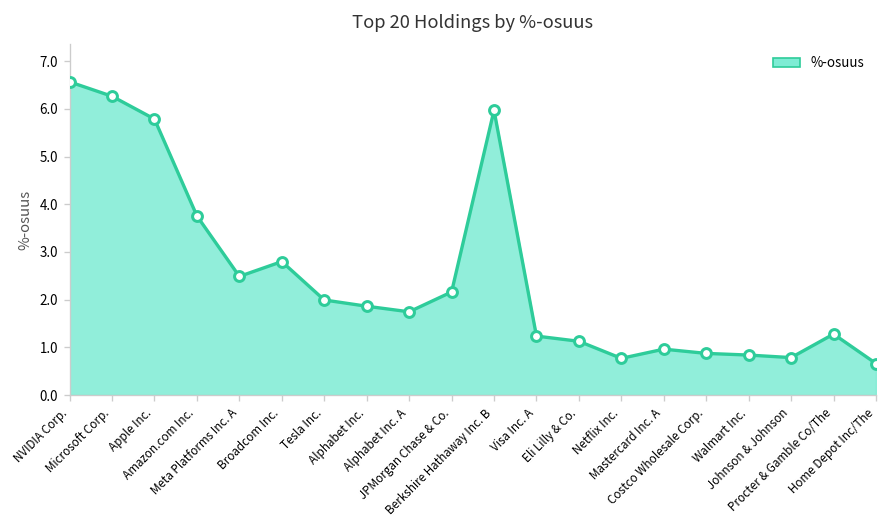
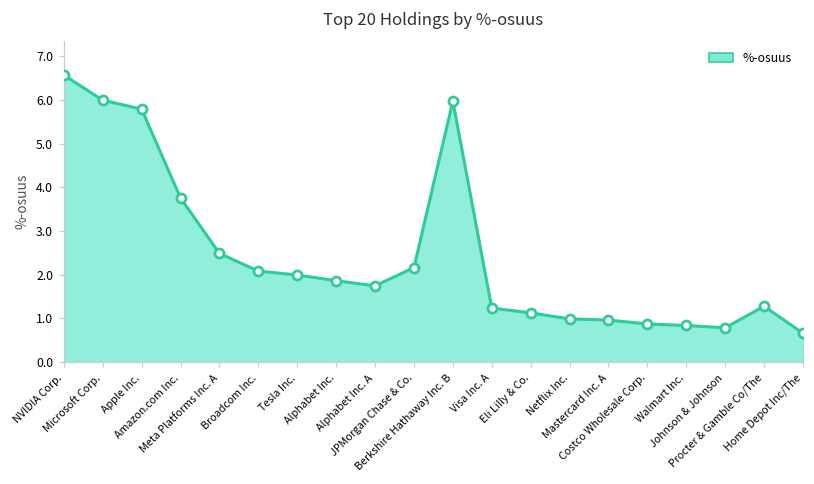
  {
    "NVIDIA Corp.": 6.6,
-   "Microsoft Corp.": 6.3,
+   "Microsoft Corp.": 6.0,
    "Apple Inc.": 5.8,
    "Amazon.com Inc.": 3.8,
    "Meta Platforms Inc. A": 2.5,
-   "Broadcom Inc.": 2.8,
+   "Broadcom Inc.": 2.1,
    "Tesla Inc.": 2.0,
    "Alphabet Inc.": 1.9,
    "Alphabet Inc. A": 1.7,
    "JPMorgan Chase & Co.": 2.2,
    "Berkshire Hathaway Inc. B": 6.0,
    "Visa Inc. A": 1.2,
    "Eli Lilly & Co.": 1.1,
-   "Netflix Inc.": 0.8,
+   "Netflix Inc.": 1.0,
    "Mastercard Inc. A": 1.0,
    "Costco Wholesale Corp.": 0.9,
    "Walmart Inc.": 0.8,
    "Johnson & Johnson": 0.8,
    "Procter & Gamble Co/The": 1.3,
    "Home Depot Inc/The": 0.7
  }
